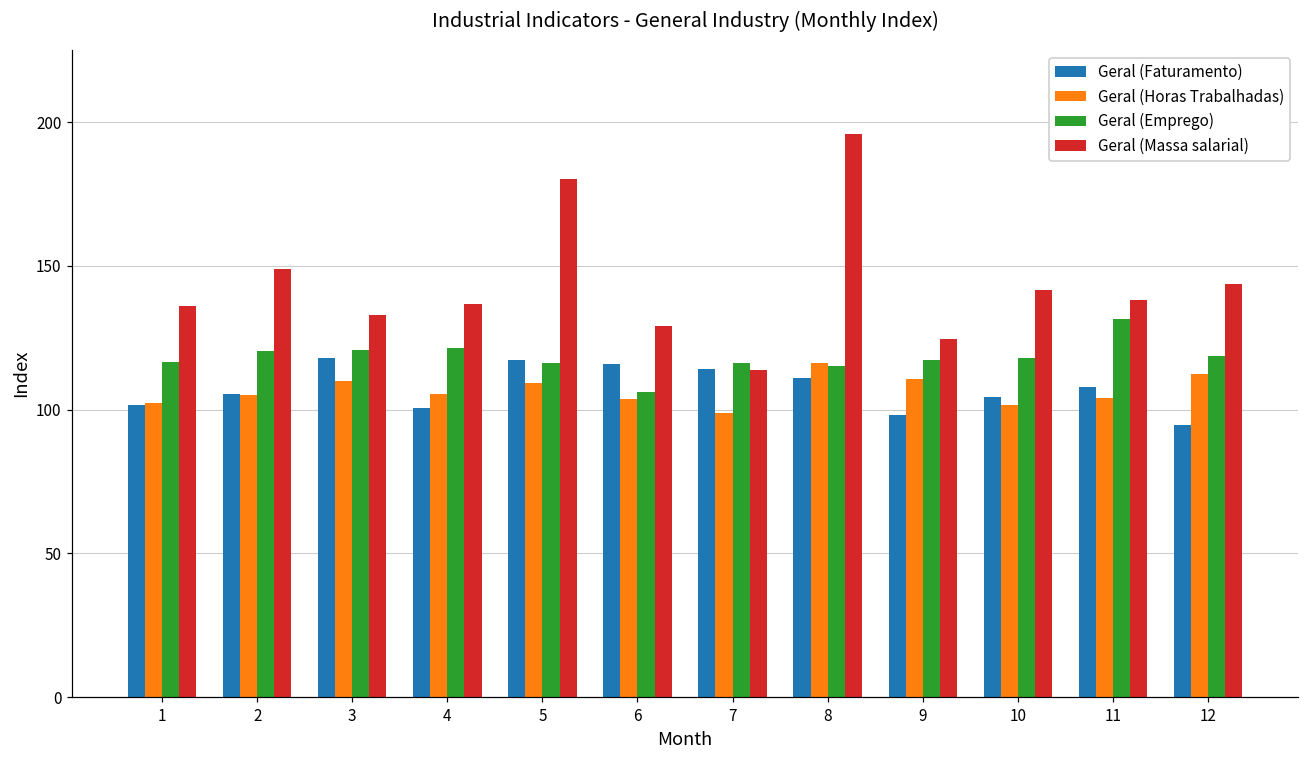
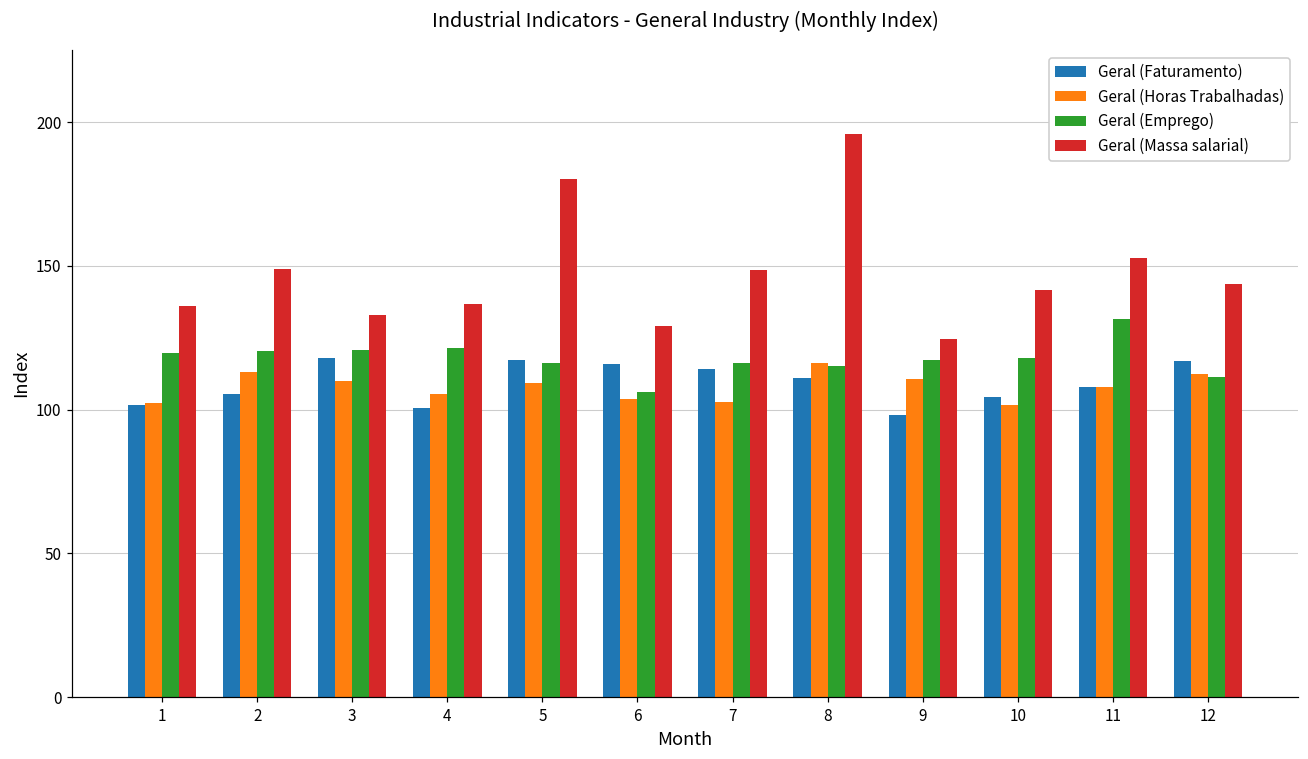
  {
    "Geral (Faturamento)": {
      "1": 102,
      "2": 105,
      "3": 118,
      "4": 101,
      "5": 117,
      "6": 116,
      "7": 114,
      "8": 111,
      "9": 98,
      "10": 105,
      "11": 108,
-     "12": 95
+     "12": 117
    },
    "Geral (Horas Trabalhadas)": {
      "1": 102,
-     "2": 105,
+     "2": 113,
      "3": 110,
      "4": 105,
      "5": 109,
      "6": 104,
-     "7": 99,
+     "7": 103,
      "8": 116,
      "9": 111,
      "10": 101,
-     "11": 104,
+     "11": 108,
      "12": 112
    },
    "Geral (Emprego)": {
-     "1": 117,
+     "1": 120,
      "2": 121,
      "3": 121,
      "4": 121,
      "5": 116,
      "6": 106,
      "7": 116,
      "8": 115,
      "9": 117,
      "10": 118,
      "11": 131,
-     "12": 119
+     "12": 111
    },
    "Geral (Massa salarial)": {
      "1": 136,
      "2": 149,
      "3": 133,
      "4": 137,
      "5": 180,
      "6": 129,
-     "7": 114,
+     "7": 149,
      "8": 196,
      "9": 124,
      "10": 142,
-     "11": 138,
+     "11": 153,
      "12": 144
    }
  }
